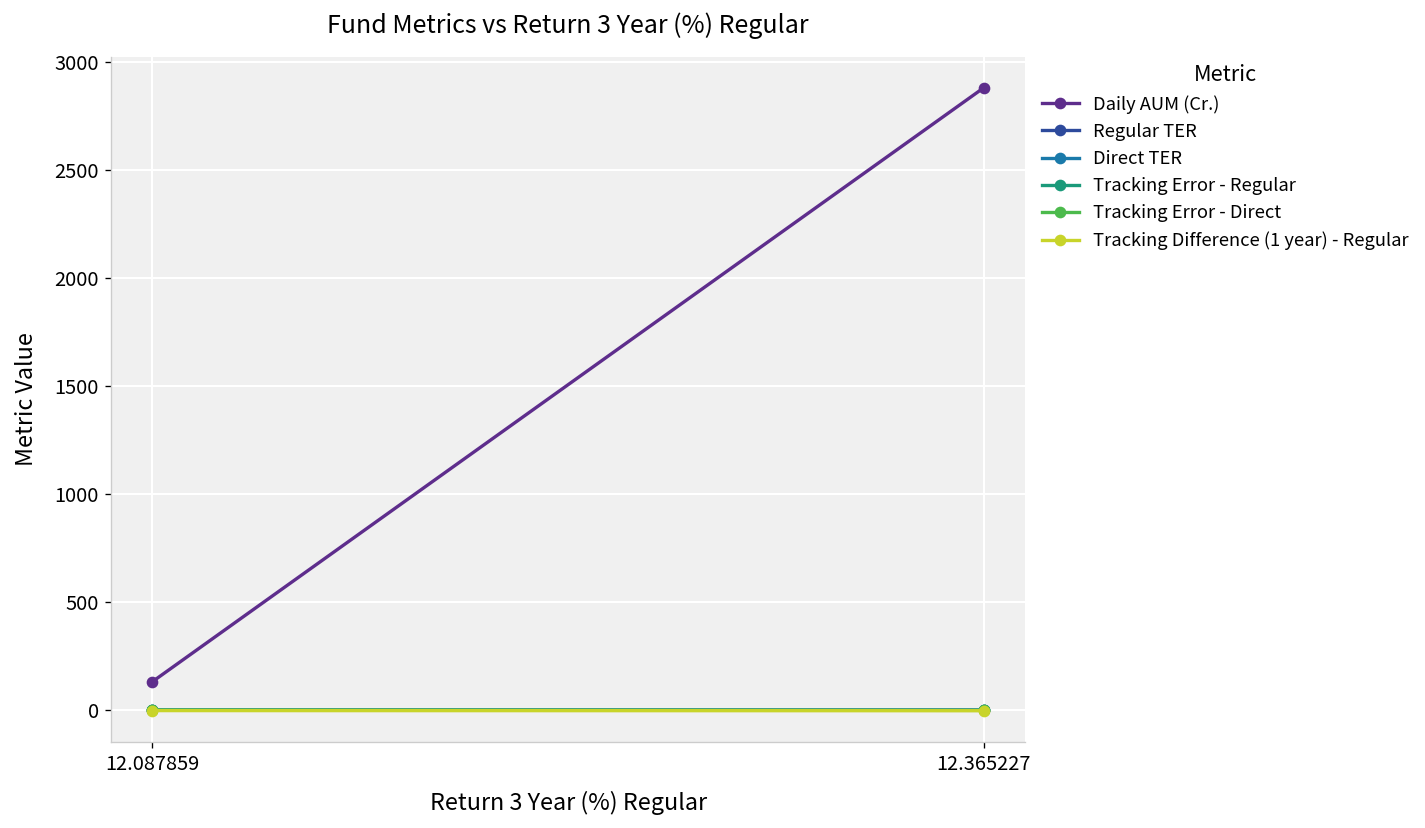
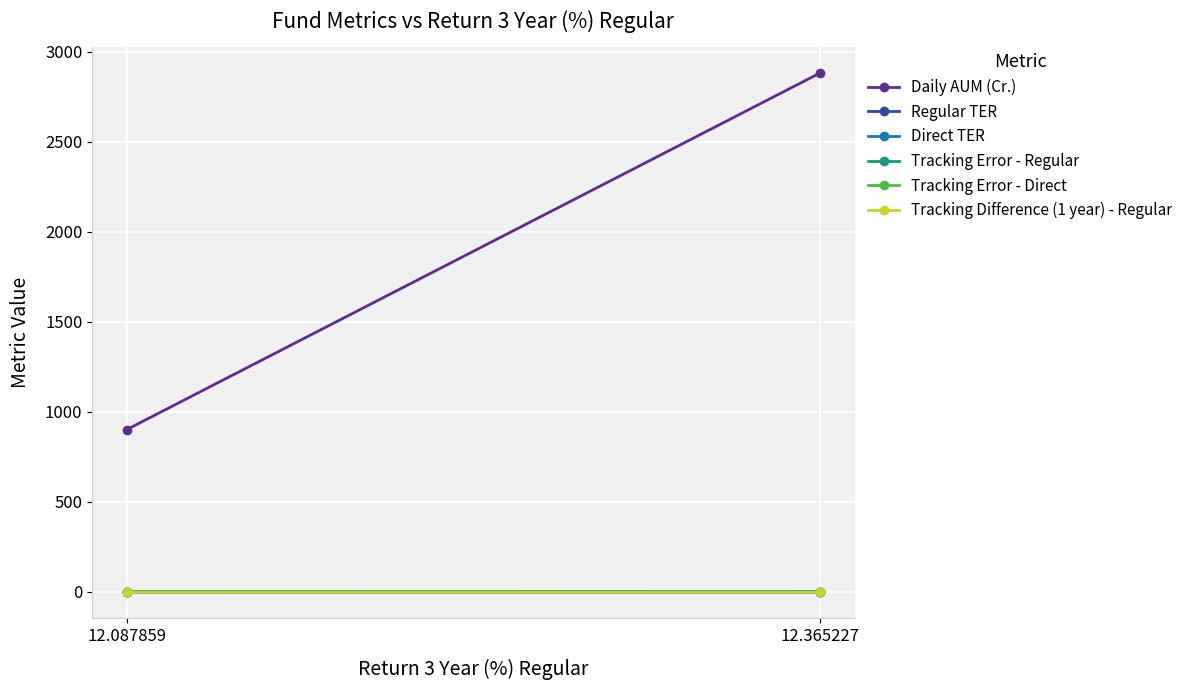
  {
    "Daily AUM (Cr.)": {
-     "12.087859": 130,
+     "12.087859": 900,
      "12.365227": 2880
    },
    "Tracking Difference (1 year) - Regular": {
      "12.087859": 0,
      "12.365227": 0
    }
  }
